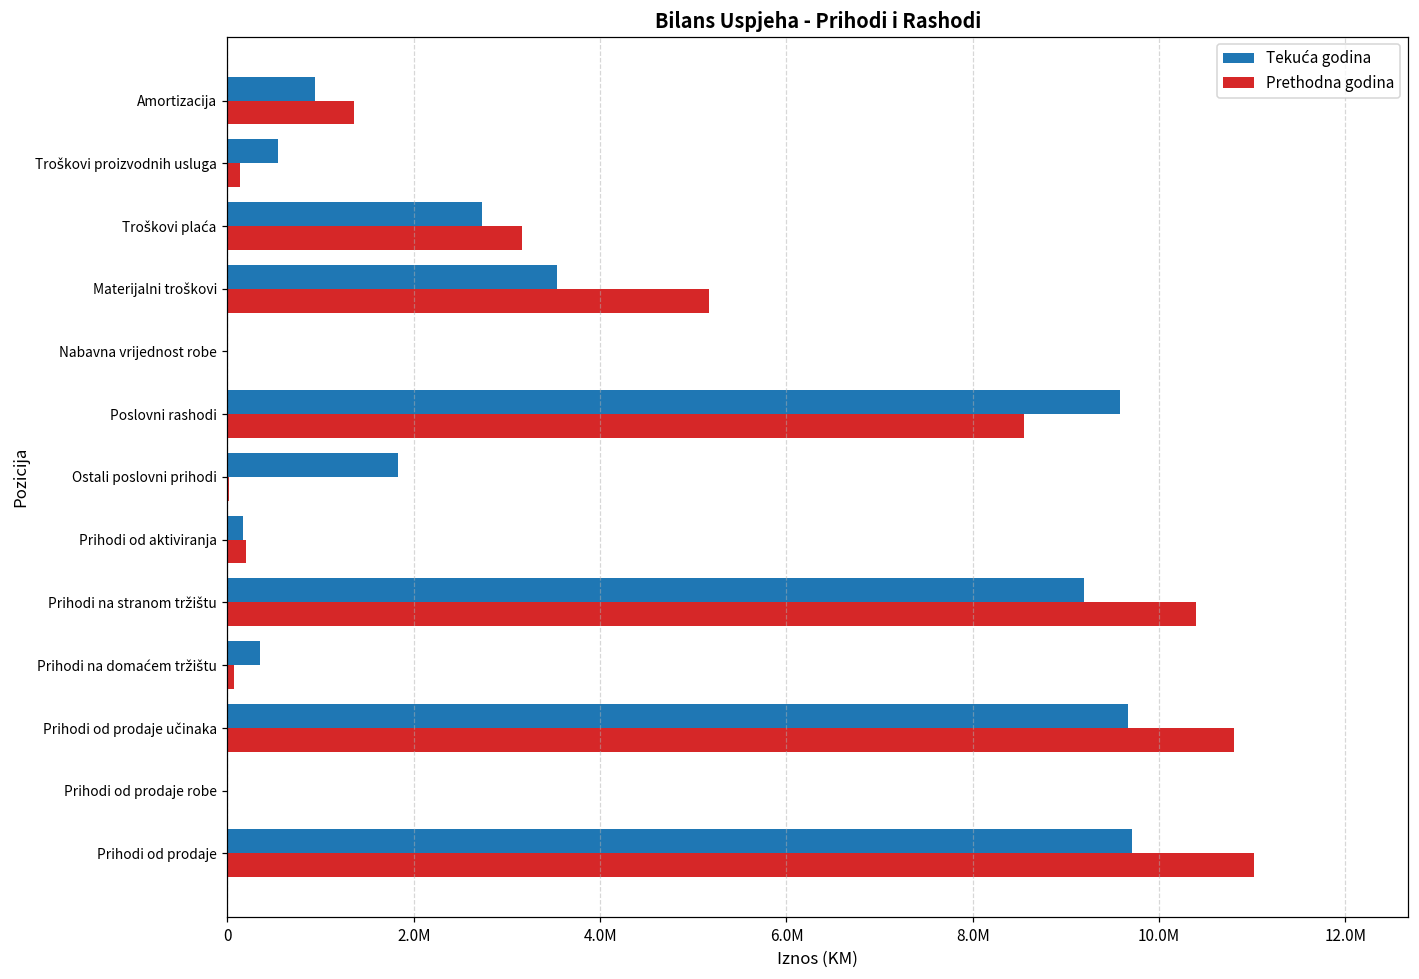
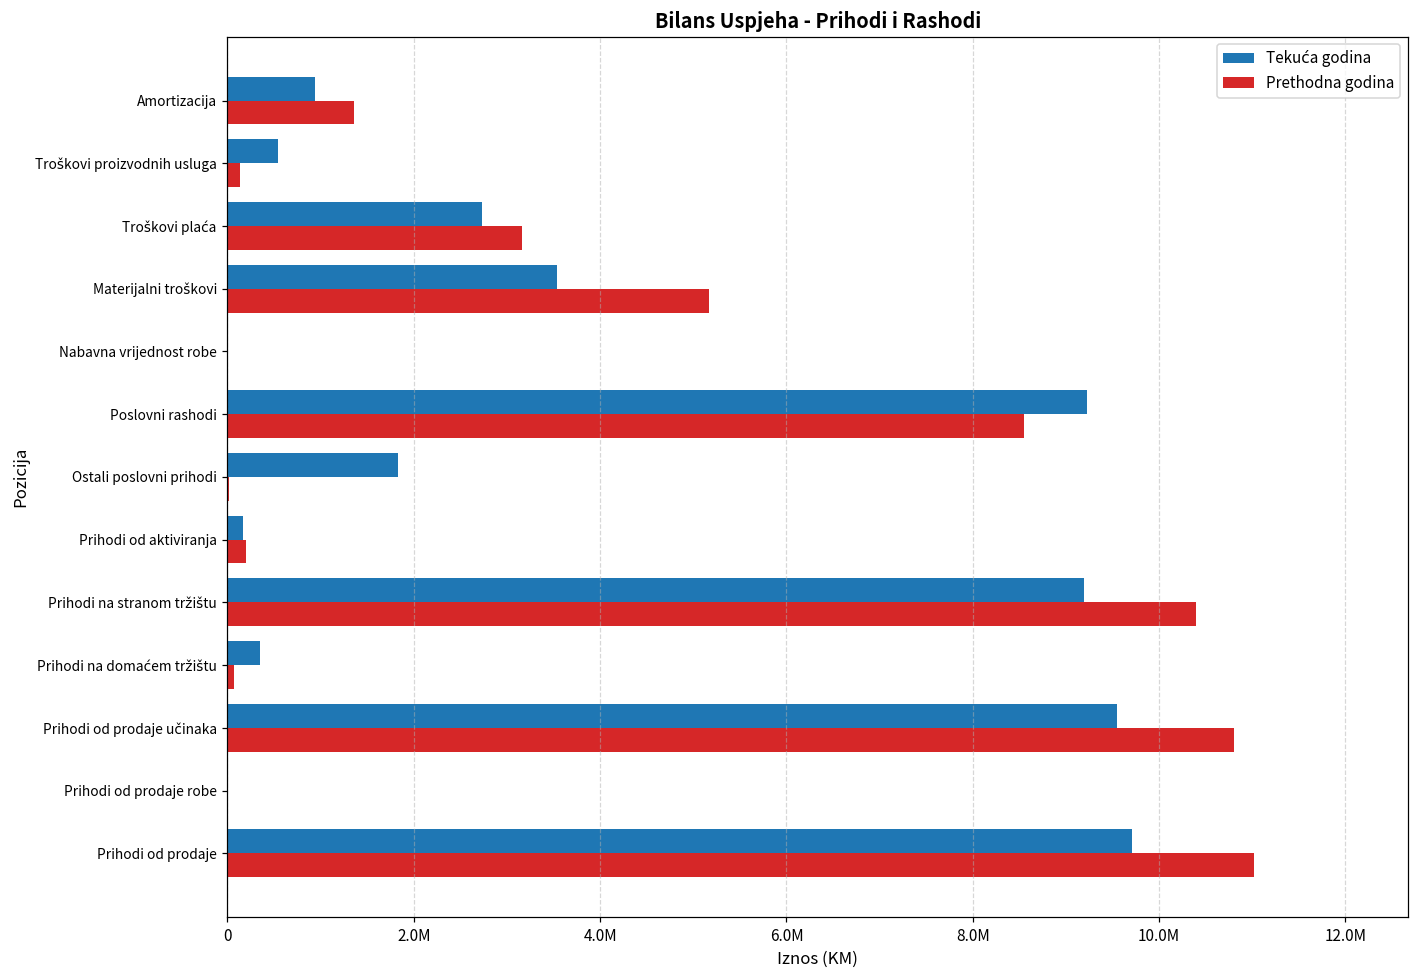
  {
    "Tekuća godina": {
      "Amortizacija": 900000,
      "Troškovi proizvodnih usluga": 500000,
      "Troškovi plaća": 2700000,
      "Materijalni troškovi": 3500000,
      "Nabavna vrijednost robe": 0,
-     "Poslovni rashodi": 9600000,
+     "Poslovni rashodi": 9200000,
      "Ostali poslovni prihodi": 1800000,
      "Prihodi od aktiviranja": 200000,
      "Prihodi na stranom tržištu": 9200000,
      "Prihodi na domaćem tržištu": 400000,
-     "Prihodi od prodaje učinaka": 9700000,
+     "Prihodi od prodaje učinaka": 9500000,
      "Prihodi od prodaje robe": 0,
      "Prihodi od prodaje": 9700000
    },
    "Prethodna godina": {
      "Amortizacija": 1400000,
      "Troškovi proizvodnih usluga": 100000,
      "Troškovi plaća": 3200000,
      "Materijalni troškovi": 5200000,
      "Poslovni rashodi": 8600000,
      "Prihodi od aktiviranja": 200000,
      "Prihodi na stranom tržištu": 10400000,
      "Prihodi na domaćem tržištu": 100000,
      "Prihodi od prodaje učinaka": 10800000,
      "Prihodi od prodaje": 11000000
    }
  }
